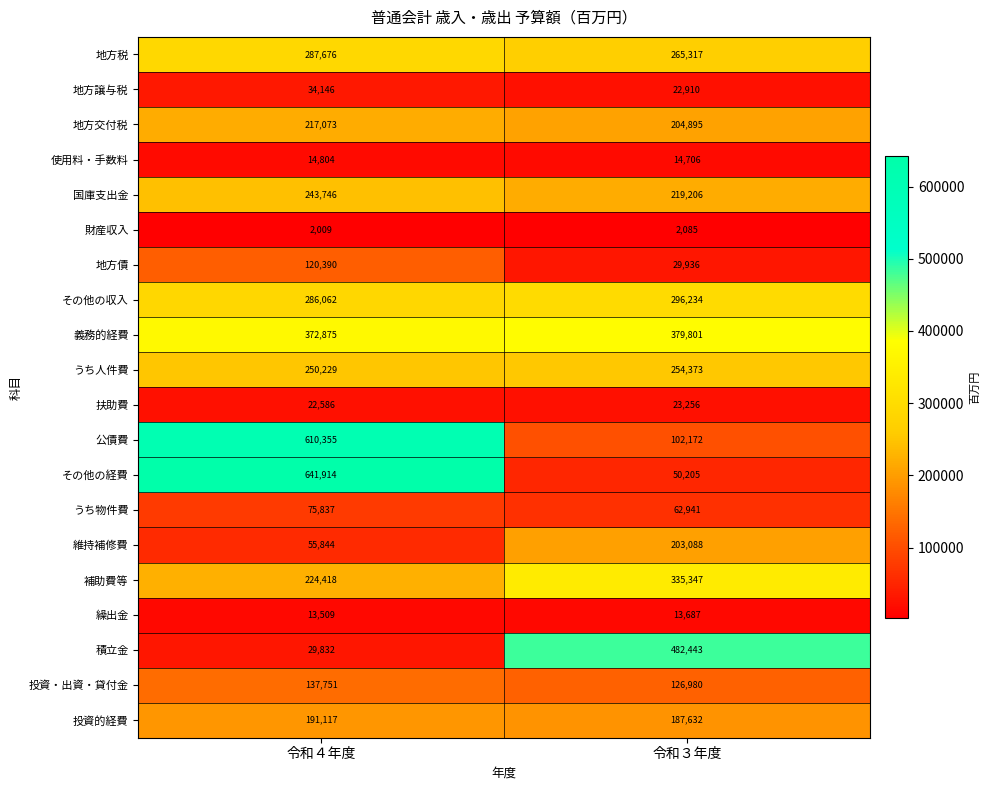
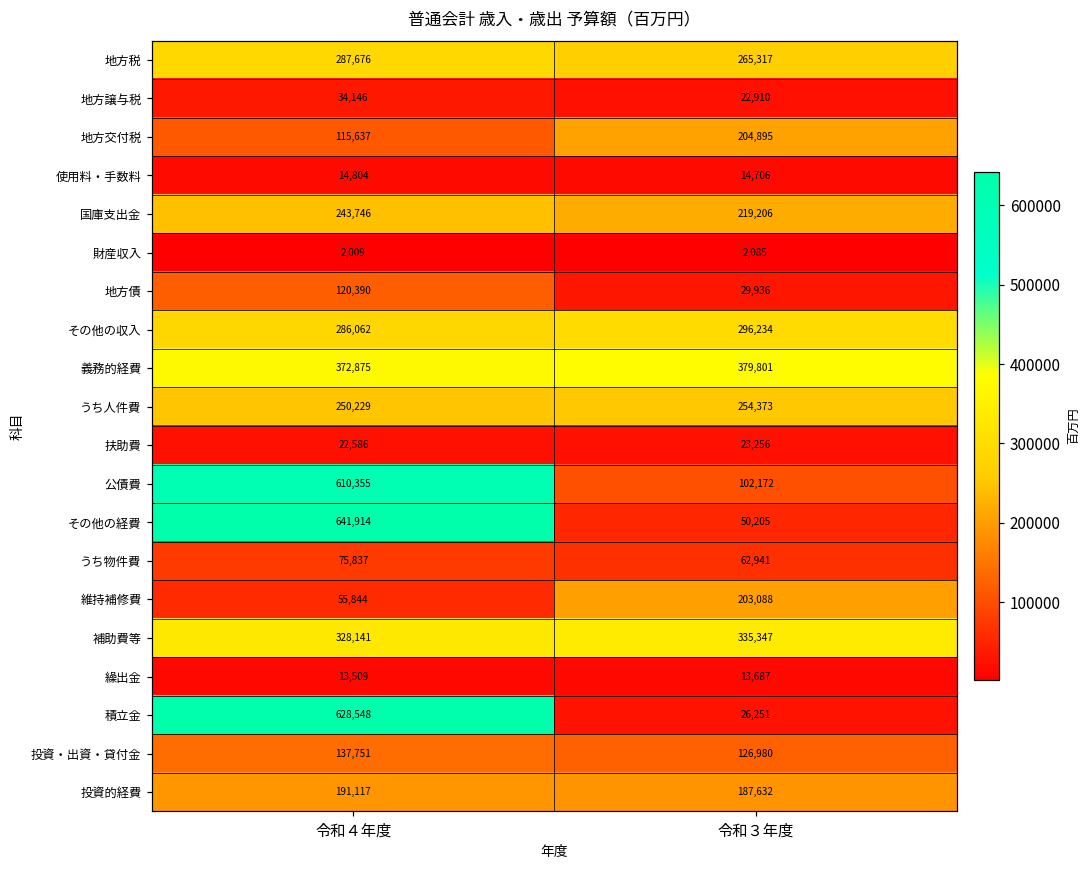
  {
    "地方税": {
      "令和４年度": "287,676",
      "令和３年度": "265,317"
    },
    "地方譲与税": {
      "令和４年度": "34,146",
      "令和３年度": "22,910"
    },
    "地方交付税": {
-     "令和４年度": "217,073",
+     "令和４年度": "115,637",
      "令和３年度": "204,895"
    },
    "使用料・手数料": {
      "令和４年度": "14,804",
      "令和３年度": "14,706"
    },
    "国庫支出金": {
      "令和４年度": "243,746",
      "令和３年度": "219,206"
    },
    "財産収入": {
      "令和４年度": "2,009",
      "令和３年度": "2,085"
    },
    "地方債": {
      "令和４年度": "120,390",
      "令和３年度": "29,936"
    },
    "その他の収入": {
      "令和４年度": "286,062",
      "令和３年度": "296,234"
    },
    "義務的経費": {
      "令和４年度": "372,875",
      "令和３年度": "379,801"
    },
    "うち人件費": {
      "令和４年度": "250,229",
      "令和３年度": "254,373"
    },
    "扶助費": {
      "令和４年度": "22,586",
      "令和３年度": "23,256"
    },
    "公債費": {
      "令和４年度": "610,355",
      "令和３年度": "102,172"
    },
    "その他の経費": {
      "令和４年度": "641,914",
      "令和３年度": "50,205"
    },
    "うち物件費": {
      "令和４年度": "75,837",
      "令和３年度": "62,941"
    },
    "維持補修費": {
      "令和４年度": "55,844",
      "令和３年度": "203,088"
    },
    "補助費等": {
-     "令和４年度": "224,418",
+     "令和４年度": "328,141",
      "令和３年度": "335,347"
    },
    "繰出金": {
      "令和４年度": "13,509",
      "令和３年度": "13,687"
    },
    "積立金": {
-     "令和４年度": "29,832",
-     "令和３年度": "482,443"
+     "令和４年度": "628,548",
+     "令和３年度": "26,251"
    },
    "投資・出資・貸付金": {
      "令和４年度": "137,751",
      "令和３年度": "126,980"
    },
    "投資的経費": {
      "令和４年度": "191,117",
      "令和３年度": "187,632"
    }
  }
